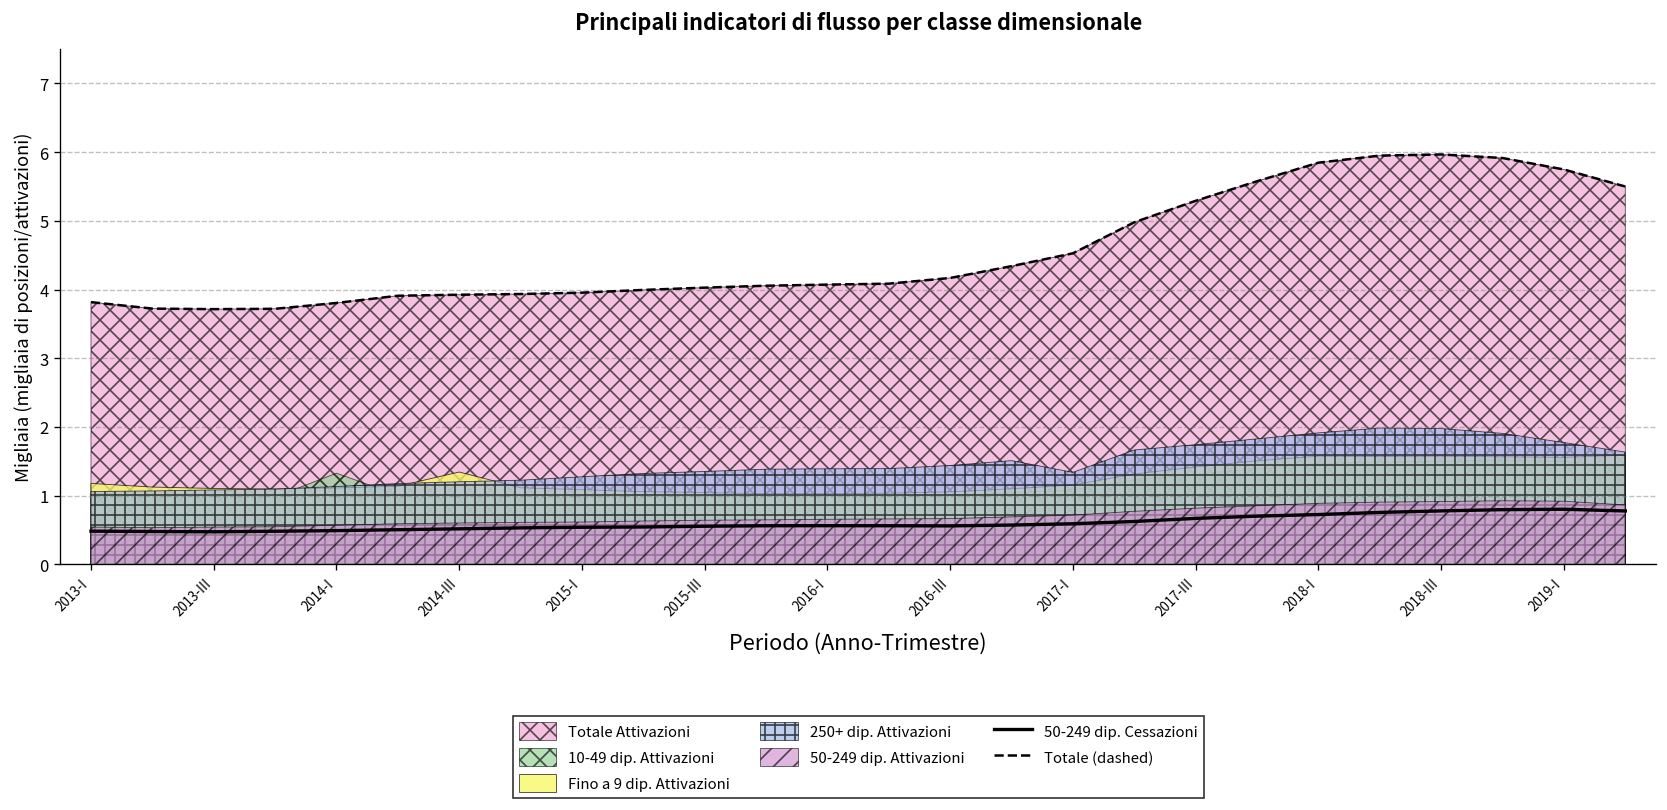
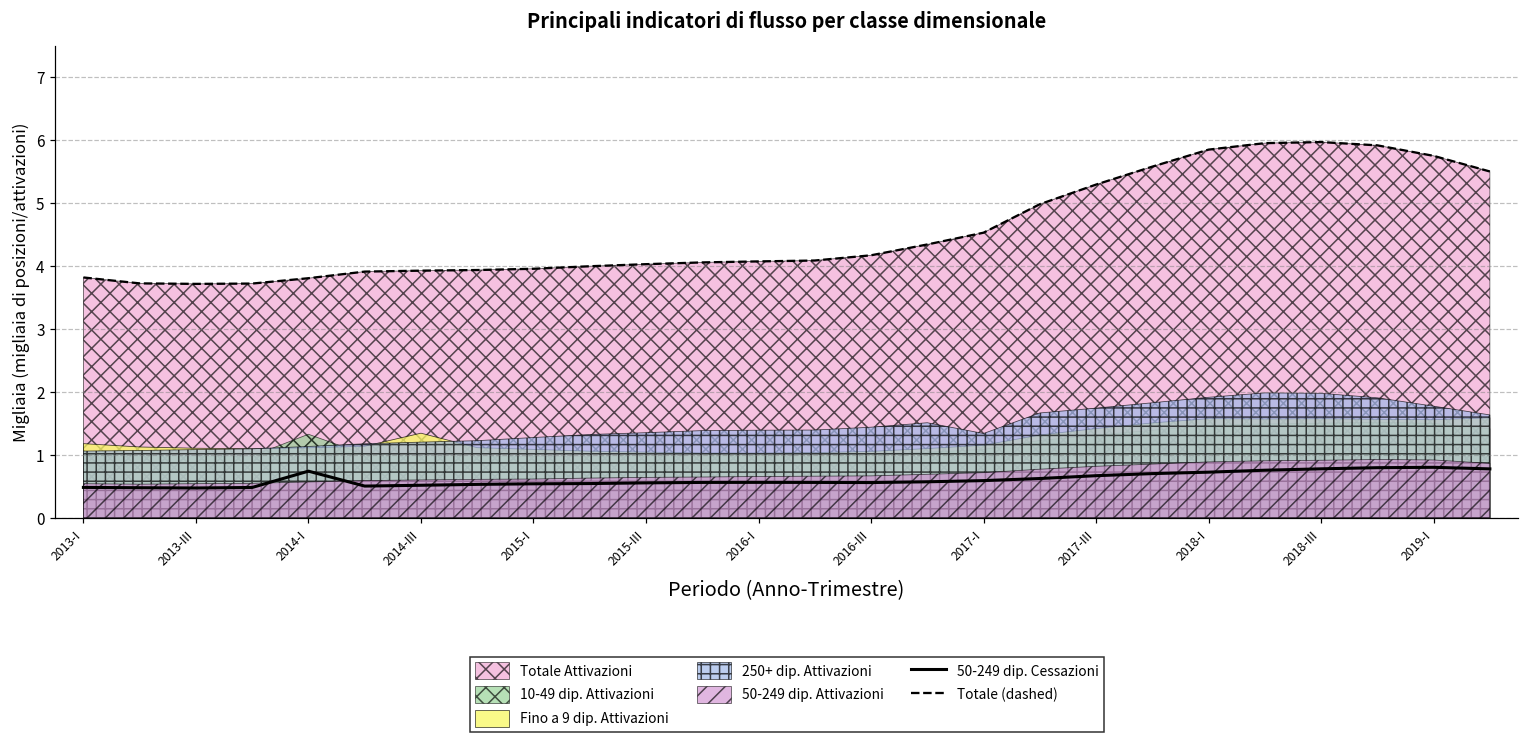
  {
    "50-249 dip. Cessazioni": {
      "2013-I": 0.5,
      "2013-III": 0.5,
-     "2014-I": 0.5,
+     "2014-I": 0.7,
      "2014-III": 0.5,
      "2015-I": 0.5,
      "2015-III": 0.6,
      "2016-I": 0.6,
      "2016-III": 0.6,
      "2017-I": 0.6,
      "2017-III": 0.7,
      "2018-I": 0.7,
      "2018-III": 0.8,
      "2019-I": 0.8
    },
    "10-49 dip. Attivazioni": {
      "2013-III": 1.0,
      "2014-I": 1.3,
      "2014-III": 1.0,
      "2015-I": 1.0,
      "2015-III": 1.0,
      "2016-III": 1.0,
      "2017-I": 1.1,
      "2017-III": 1.3,
      "2018-I": 1.5,
      "2018-III": 1.5,
      "2019-I": 1.5
    },
    "Fino a 9 dip. Attivazioni": {
      "2013-I": 1.2,
      "2014-III": 1.3,
      "2015-I": 1.1,
      "2015-III": 1.0,
      "2016-III": 1.1,
      "2017-I": 1.2,
      "2017-III": 1.4,
      "2018-I": 1.6,
      "2018-III": 1.6,
      "2019-I": 1.6
    },
    "250+ dip. Attivazioni": {
      "2014-III": 1.2,
      "2015-I": 1.3,
      "2015-III": 1.4,
      "2016-I": 1.4,
      "2016-III": 1.4,
      "2017-I": 1.3,
      "2017-III": 1.7,
      "2018-I": 1.9,
      "2018-III": 2.0,
      "2019-I": 1.8
    }
  }
